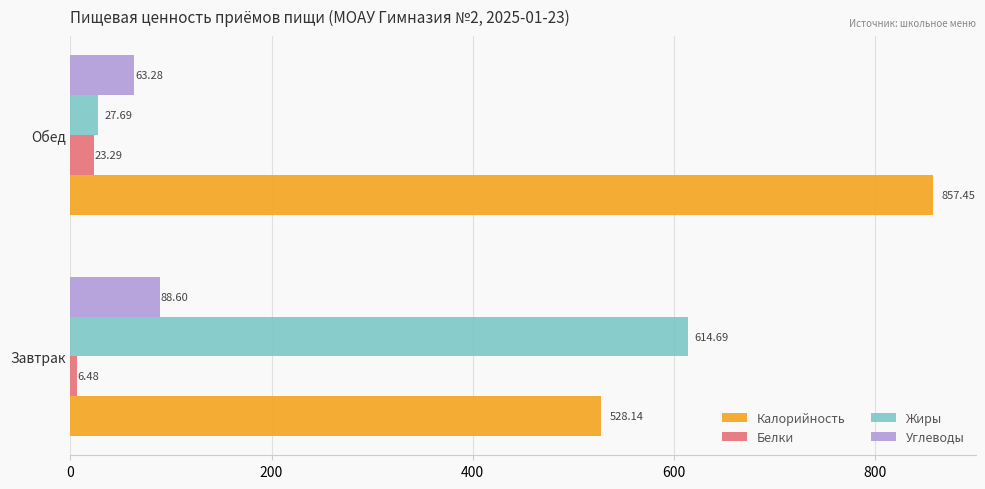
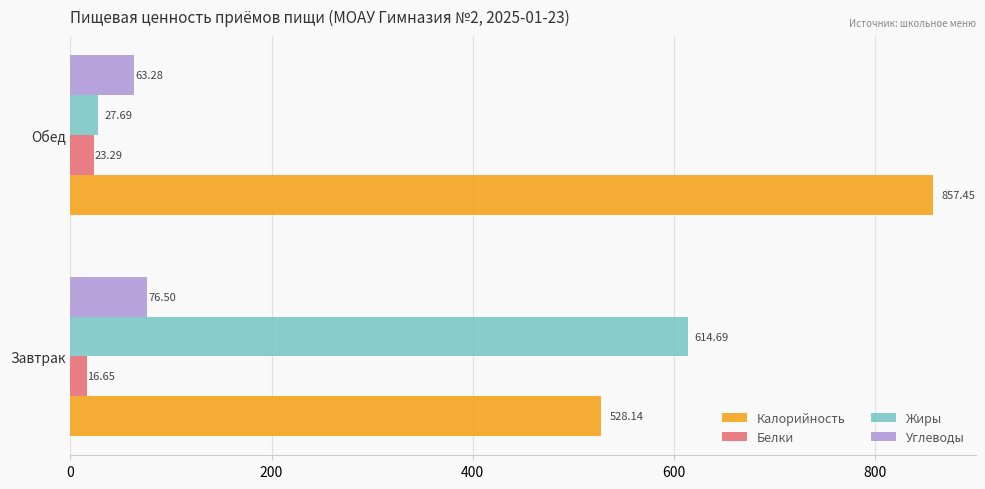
  {
    "Калорийность": {
      "Обед": 857.45,
      "Завтрак": 528.14
    },
    "Белки": {
      "Обед": 23.29,
-     "Завтрак": 6.48
+     "Завтрак": 16.65
    },
    "Жиры": {
      "Обед": 27.69,
      "Завтрак": 614.69
    },
    "Углеводы": {
      "Обед": 63.28,
-     "Завтрак": 88.60
+     "Завтрак": 76.50
    }
  }
